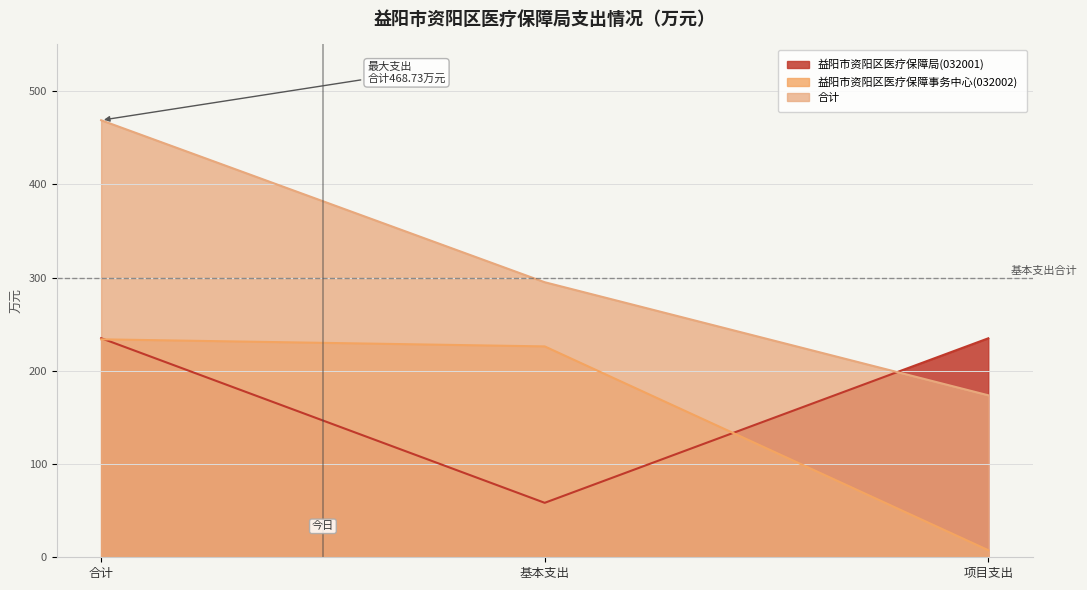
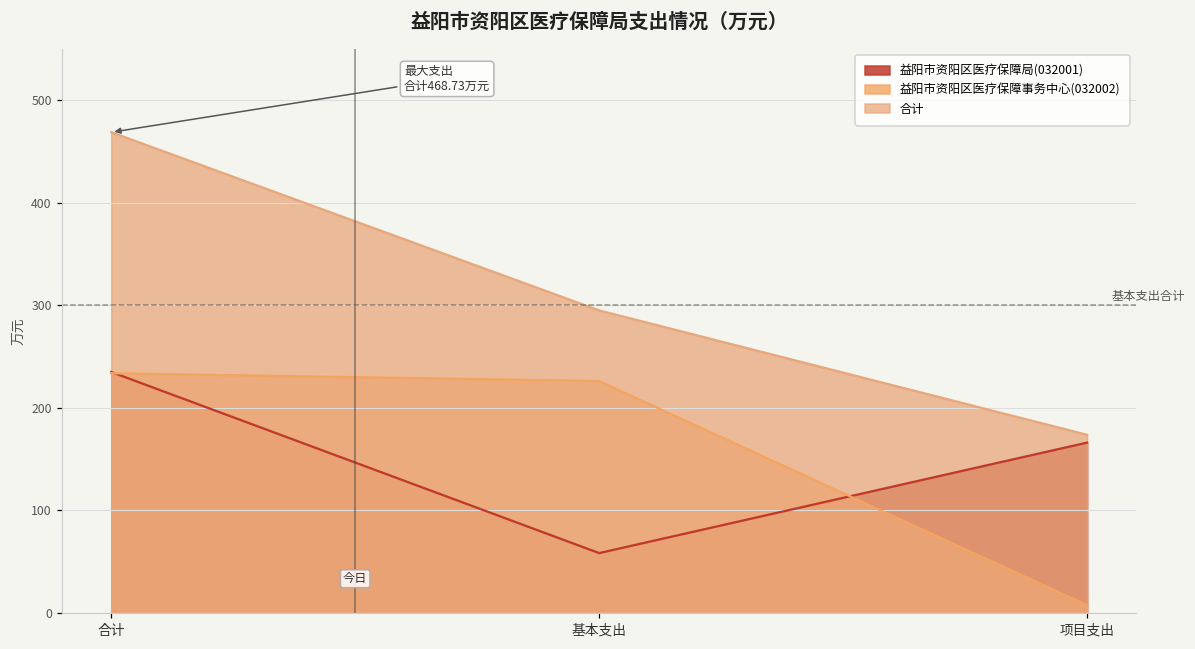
  {
    "益阳市资阳区医疗保障局(032001)": {
      "基本支出": 60,
-     "项目支出": 230
+     "项目支出": 170
    }
  }
